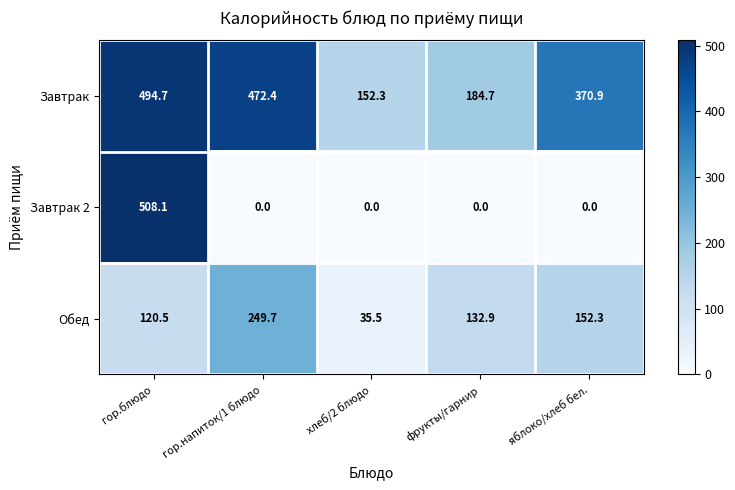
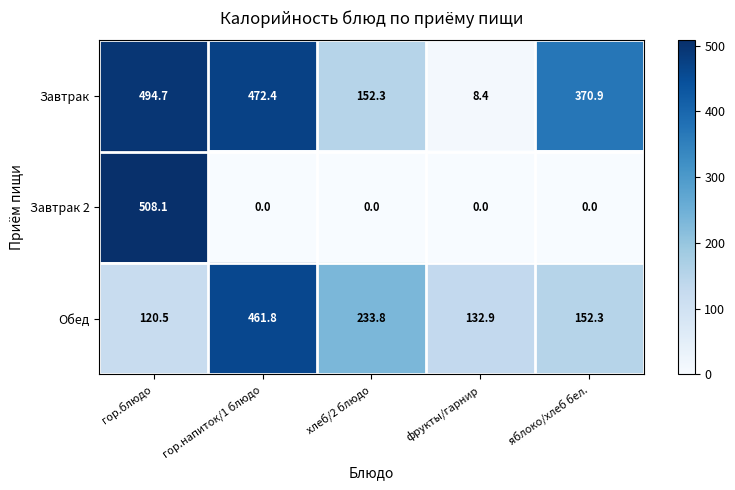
  {
    "Завтрак": {
      "гор.блюдо": 494.7,
      "гор.напиток/1 блюдо": 472.4,
      "хлеб/2 блюдо": 152.3,
-     "фрукты/гарнир": 184.7,
+     "фрукты/гарнир": 8.4,
      "яблоко/хлеб бел.": 370.9
    },
    "Завтрак 2": {
      "гор.блюдо": 508.1,
      "гор.напиток/1 блюдо": 0.0,
      "хлеб/2 блюдо": 0.0,
      "фрукты/гарнир": 0.0,
      "яблоко/хлеб бел.": 0.0
    },
    "Обед": {
      "гор.блюдо": 120.5,
-     "гор.напиток/1 блюдо": 249.7,
-     "хлеб/2 блюдо": 35.5,
+     "гор.напиток/1 блюдо": 461.8,
+     "хлеб/2 блюдо": 233.8,
      "фрукты/гарнир": 132.9,
      "яблоко/хлеб бел.": 152.3
    }
  }
